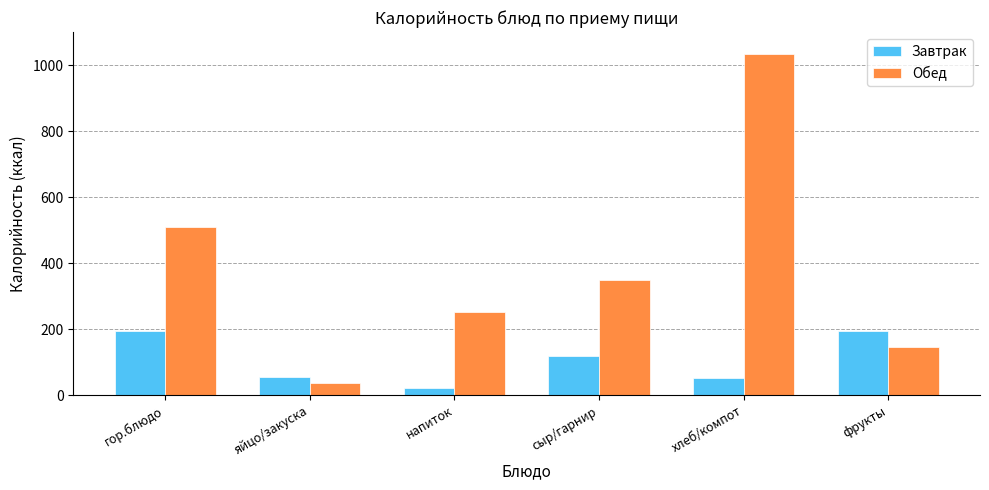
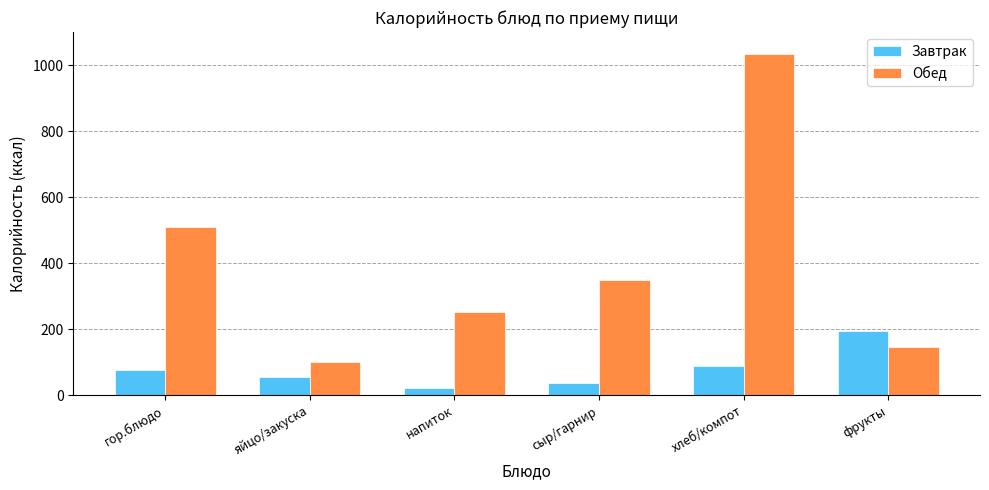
  {
    "Завтрак": {
-     "гор.блюдо": 200,
+     "гор.блюдо": 80,
      "яйцо/закуска": 60,
      "напиток": 20,
-     "сыр/гарнир": 120,
-     "хлеб/компот": 50,
+     "сыр/гарнир": 40,
+     "хлеб/компот": 90,
      "фрукты": 200
    },
    "Обед": {
      "гор.блюдо": 510,
-     "яйцо/закуска": 40,
+     "яйцо/закуска": 100,
      "напиток": 250,
      "сыр/гарнир": 350,
      "хлеб/компот": 1040,
      "фрукты": 150
    }
  }
